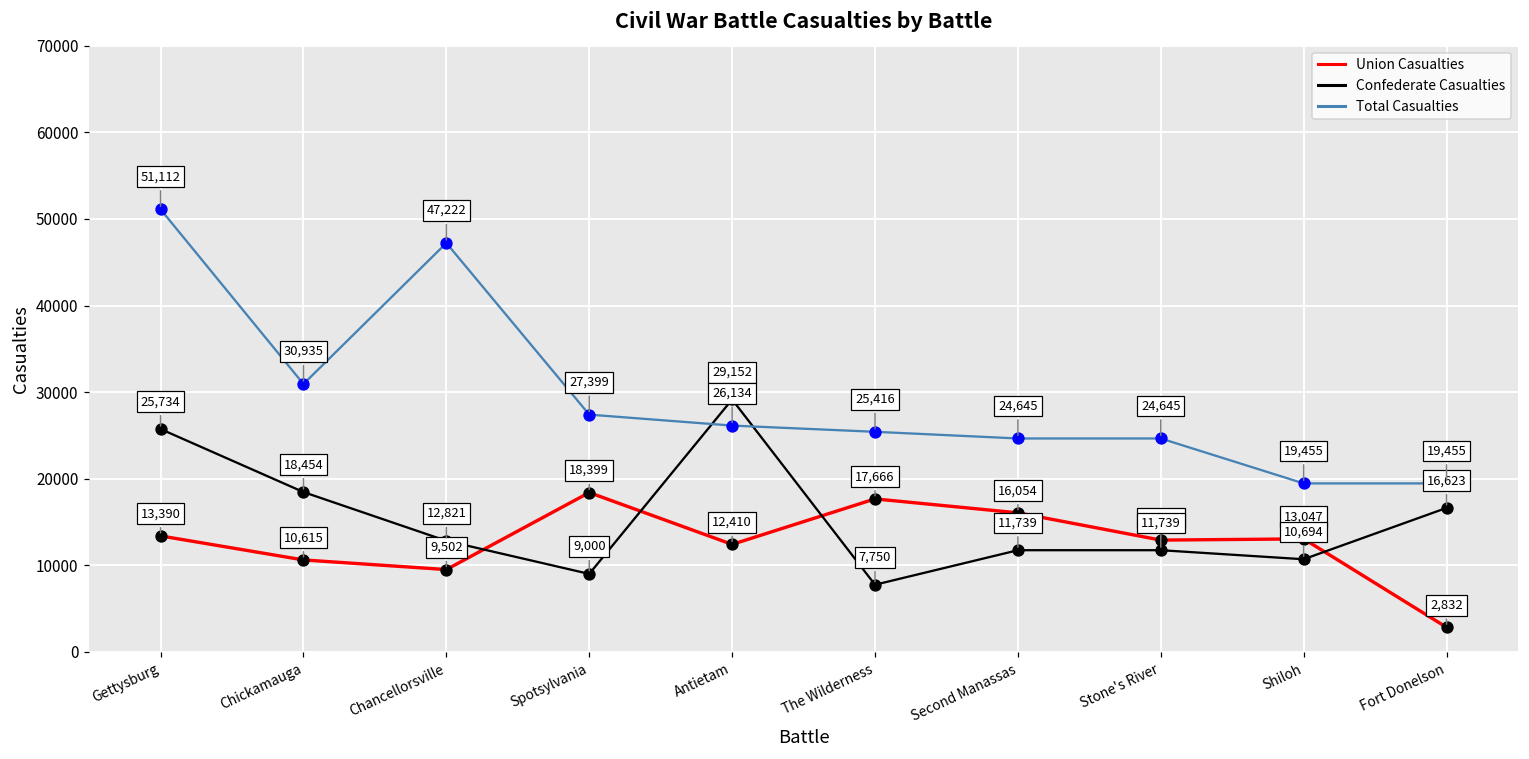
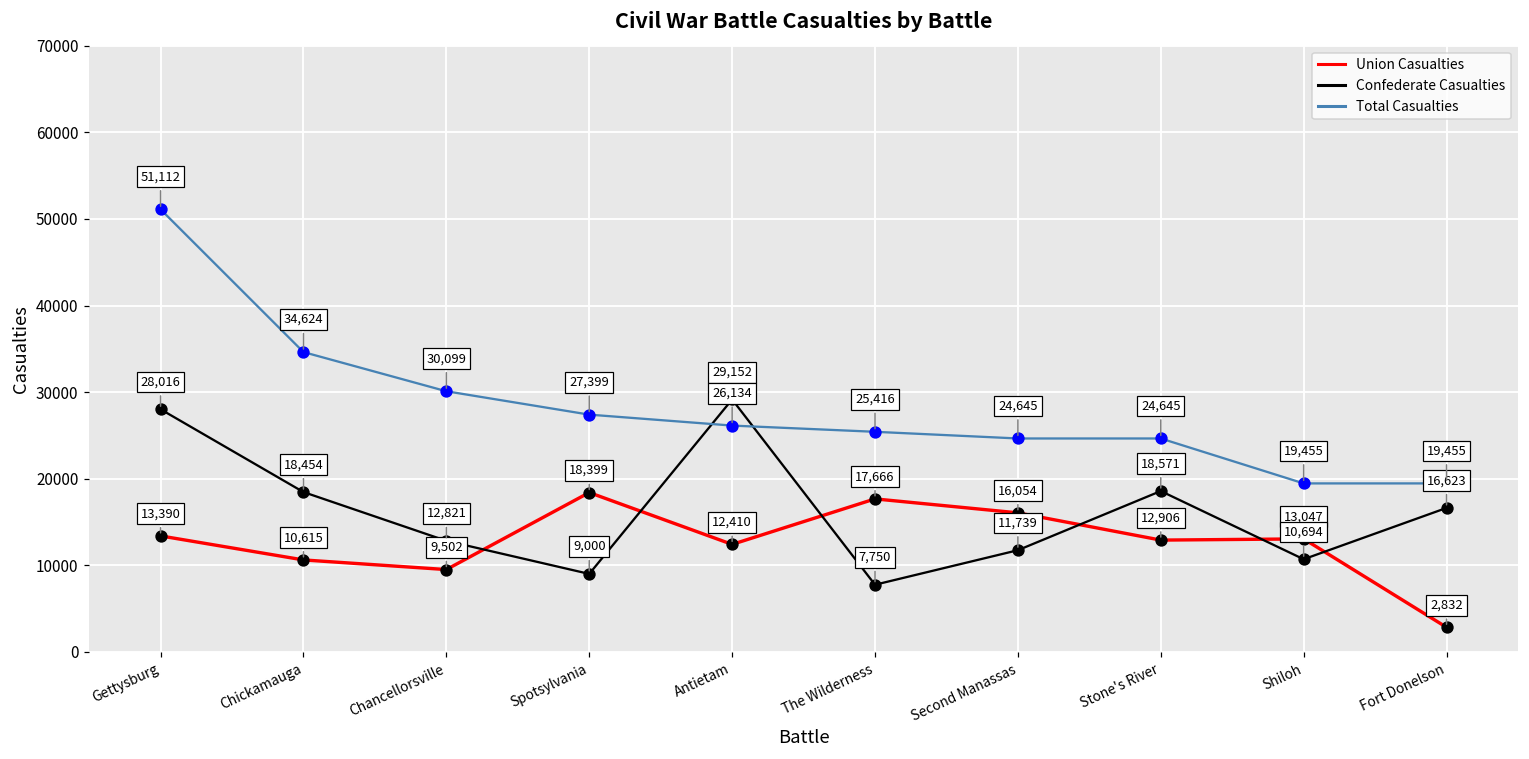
  {
    "Confederate Casualties": {
-     "Gettysburg": "25,734",
-     "Stone's River": "11,739"
+     "Gettysburg": "28,016",
+     "Stone's River": "18,571"
    },
    "Total Casualties": {
-     "Chickamauga": "30,935",
-     "Chancellorsville": "47,222"
+     "Chickamauga": "34,624",
+     "Chancellorsville": "30,099"
    }
  }
